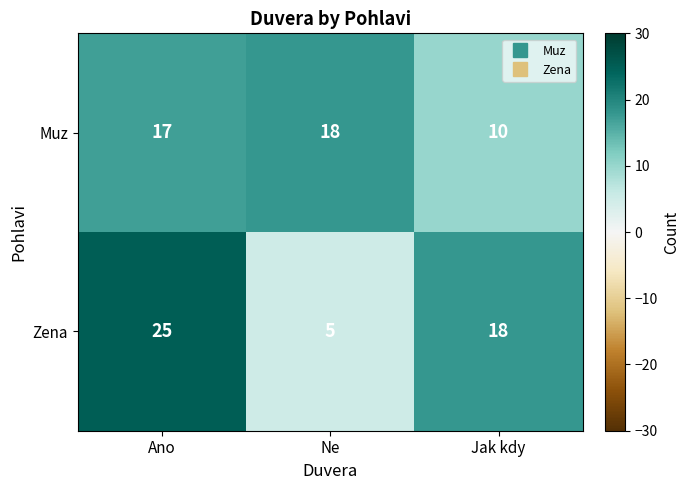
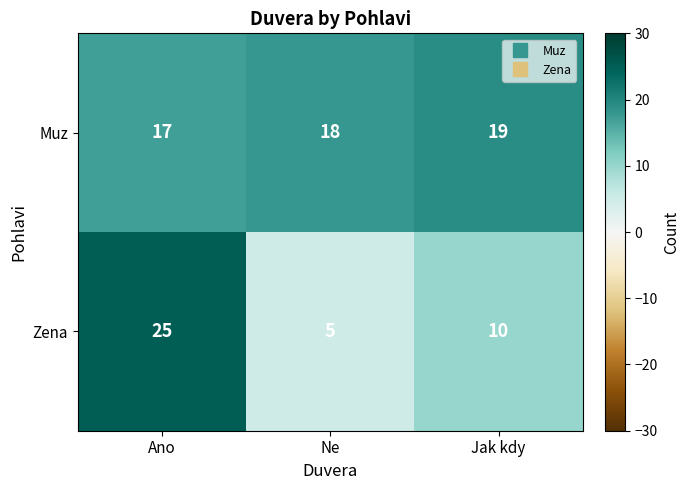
  {
    "Muz": {
      "Ano": 17,
      "Ne": 18,
-     "Jak kdy": 10
+     "Jak kdy": 19
    },
    "Zena": {
      "Ano": 25,
      "Ne": 5,
-     "Jak kdy": 18
+     "Jak kdy": 10
    }
  }
